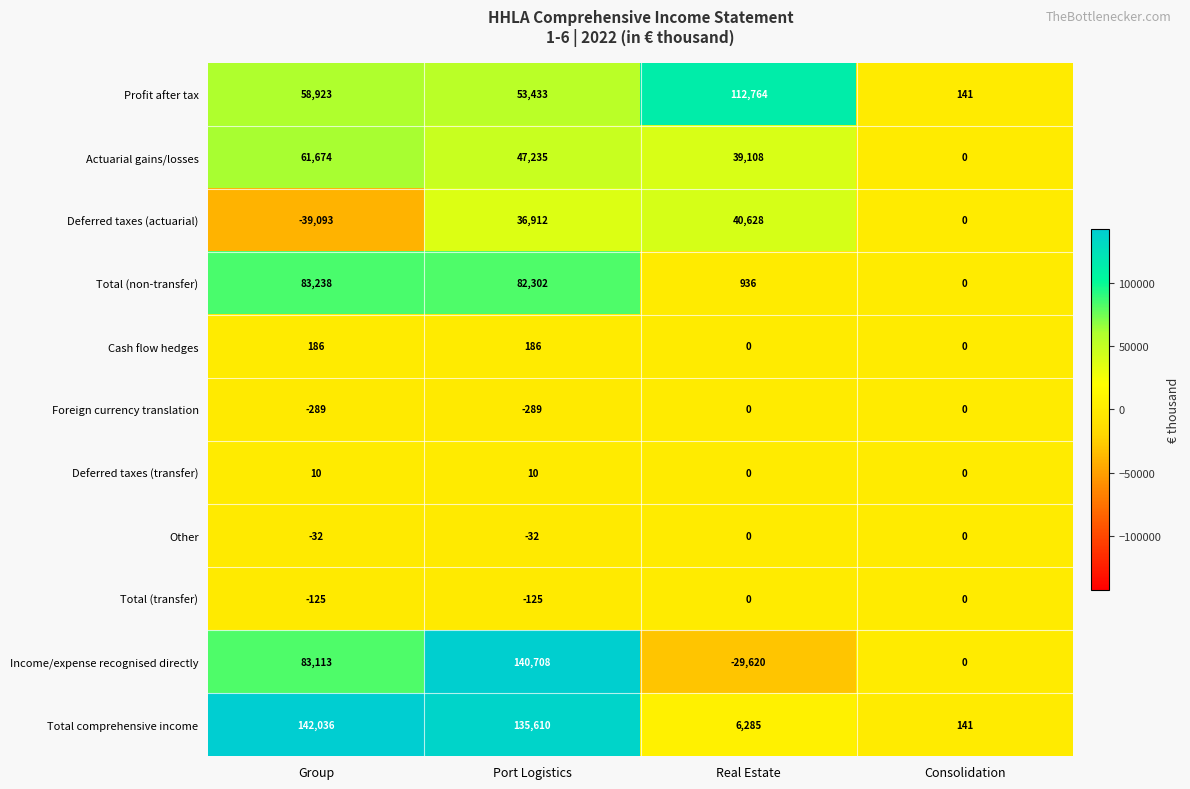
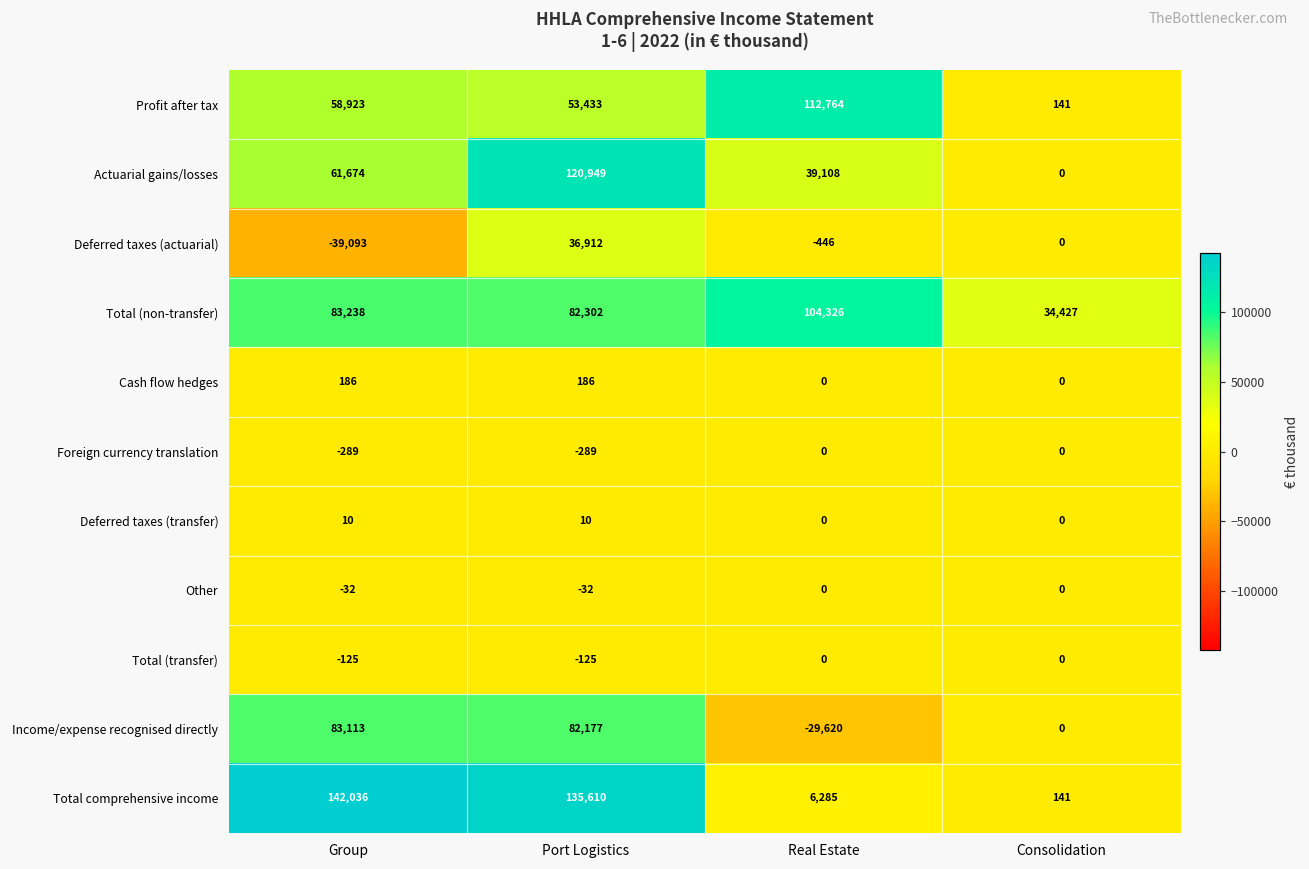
  {
    "Profit after tax": {
      "Group": "58,923",
      "Port Logistics": "53,433",
      "Real Estate": "112,764",
      "Consolidation": "141"
    },
    "Actuarial gains/losses": {
      "Group": "61,674",
-     "Port Logistics": "47,235",
+     "Port Logistics": "120,949",
      "Real Estate": "39,108",
      "Consolidation": "0"
    },
    "Deferred taxes (actuarial)": {
      "Group": "-39,093",
      "Port Logistics": "36,912",
-     "Real Estate": "40,628",
+     "Real Estate": "-446",
      "Consolidation": "0"
    },
    "Total (non-transfer)": {
      "Group": "83,238",
      "Port Logistics": "82,302",
-     "Real Estate": "936",
-     "Consolidation": "0"
+     "Real Estate": "104,326",
+     "Consolidation": "34,427"
    },
    "Cash flow hedges": {
      "Group": "186",
      "Port Logistics": "186",
      "Real Estate": "0",
      "Consolidation": "0"
    },
    "Foreign currency translation": {
      "Group": "-289",
      "Port Logistics": "-289",
      "Real Estate": "0",
      "Consolidation": "0"
    },
    "Deferred taxes (transfer)": {
      "Group": "10",
      "Port Logistics": "10",
      "Real Estate": "0",
      "Consolidation": "0"
    },
    "Other": {
      "Group": "-32",
      "Port Logistics": "-32",
      "Real Estate": "0",
      "Consolidation": "0"
    },
    "Total (transfer)": {
      "Group": "-125",
      "Port Logistics": "-125",
      "Real Estate": "0",
      "Consolidation": "0"
    },
    "Income/expense recognised directly": {
      "Group": "83,113",
-     "Port Logistics": "140,708",
+     "Port Logistics": "82,177",
      "Real Estate": "-29,620",
      "Consolidation": "0"
    },
    "Total comprehensive income": {
      "Group": "142,036",
      "Port Logistics": "135,610",
      "Real Estate": "6,285",
      "Consolidation": "141"
    }
  }
